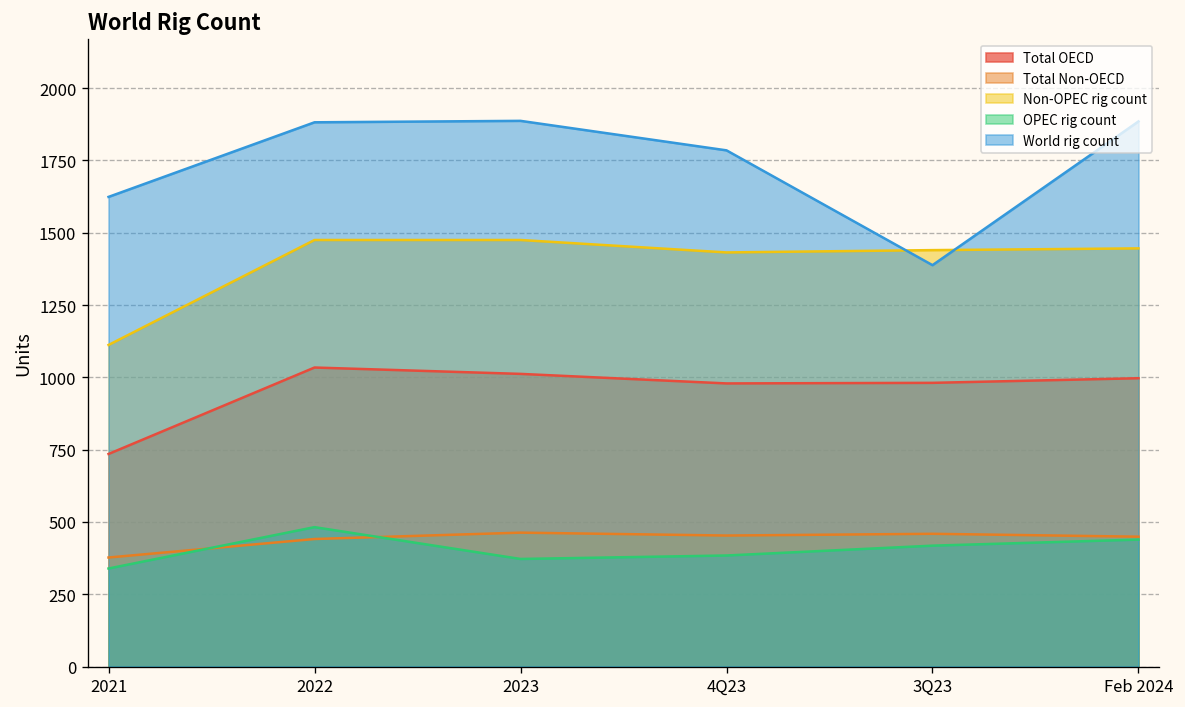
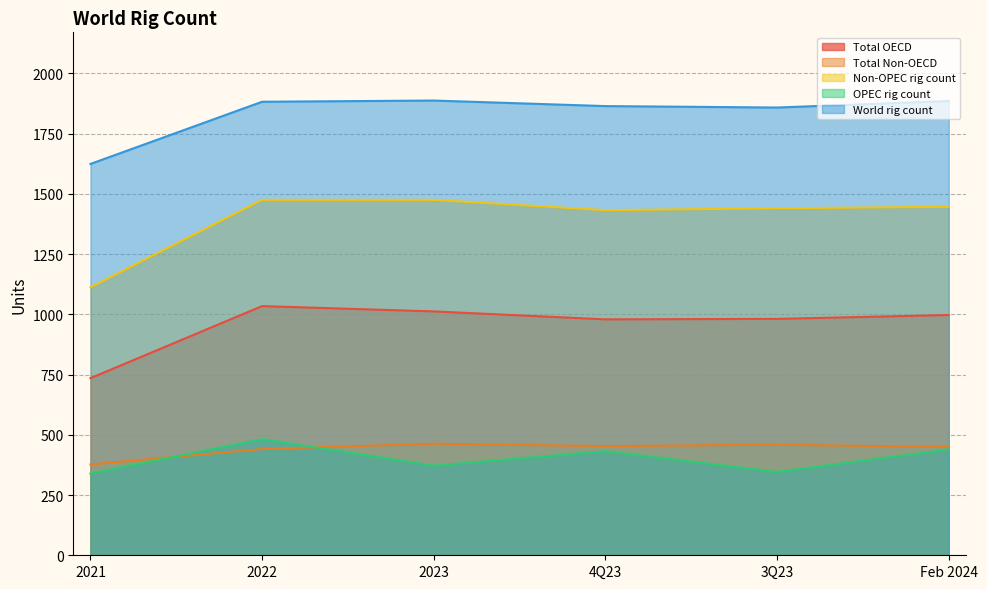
  {
    "OPEC rig count": {
      "2021": 340,
      "2022": 480,
      "2023": 370,
-     "4Q23": 380,
-     "3Q23": 420
+     "4Q23": 430,
+     "3Q23": 350
    },
    "World rig count": {
      "2021": 1620,
      "2022": 1880,
      "2023": 1890,
-     "4Q23": 1790,
-     "3Q23": 1390
+     "4Q23": 1860,
+     "3Q23": 1860
    }
  }
